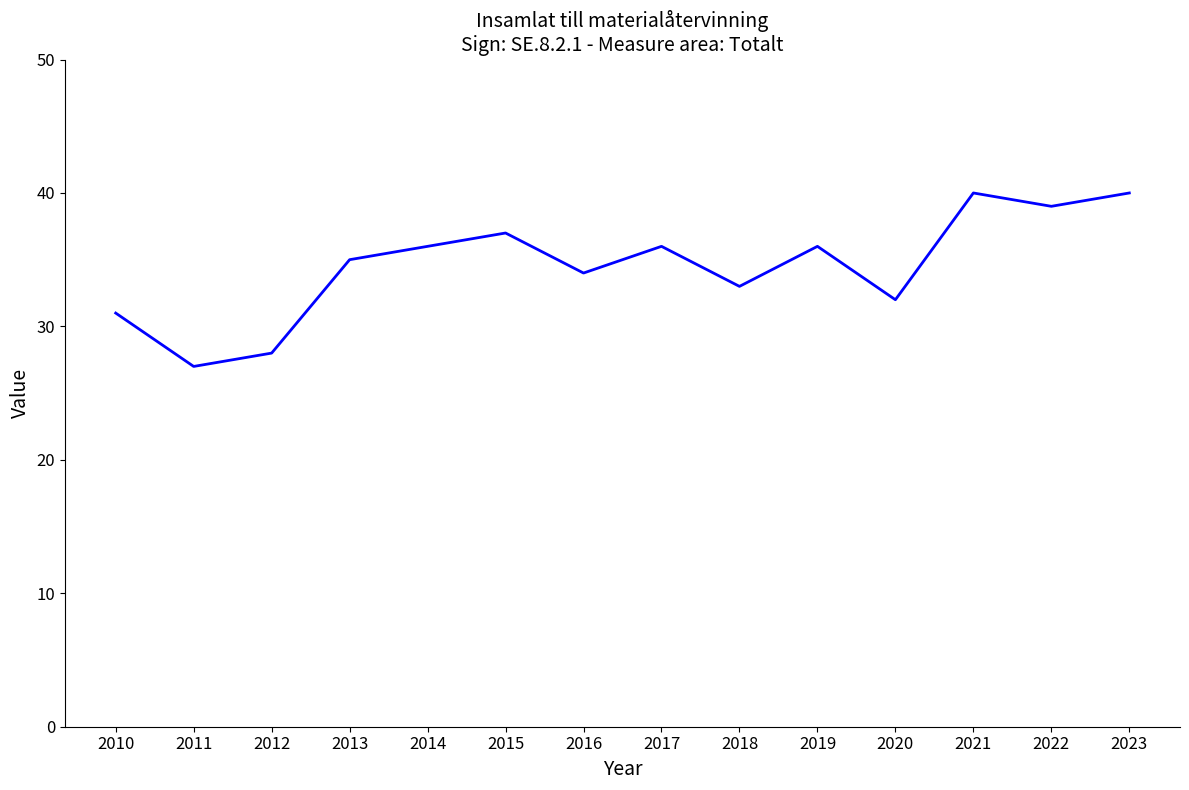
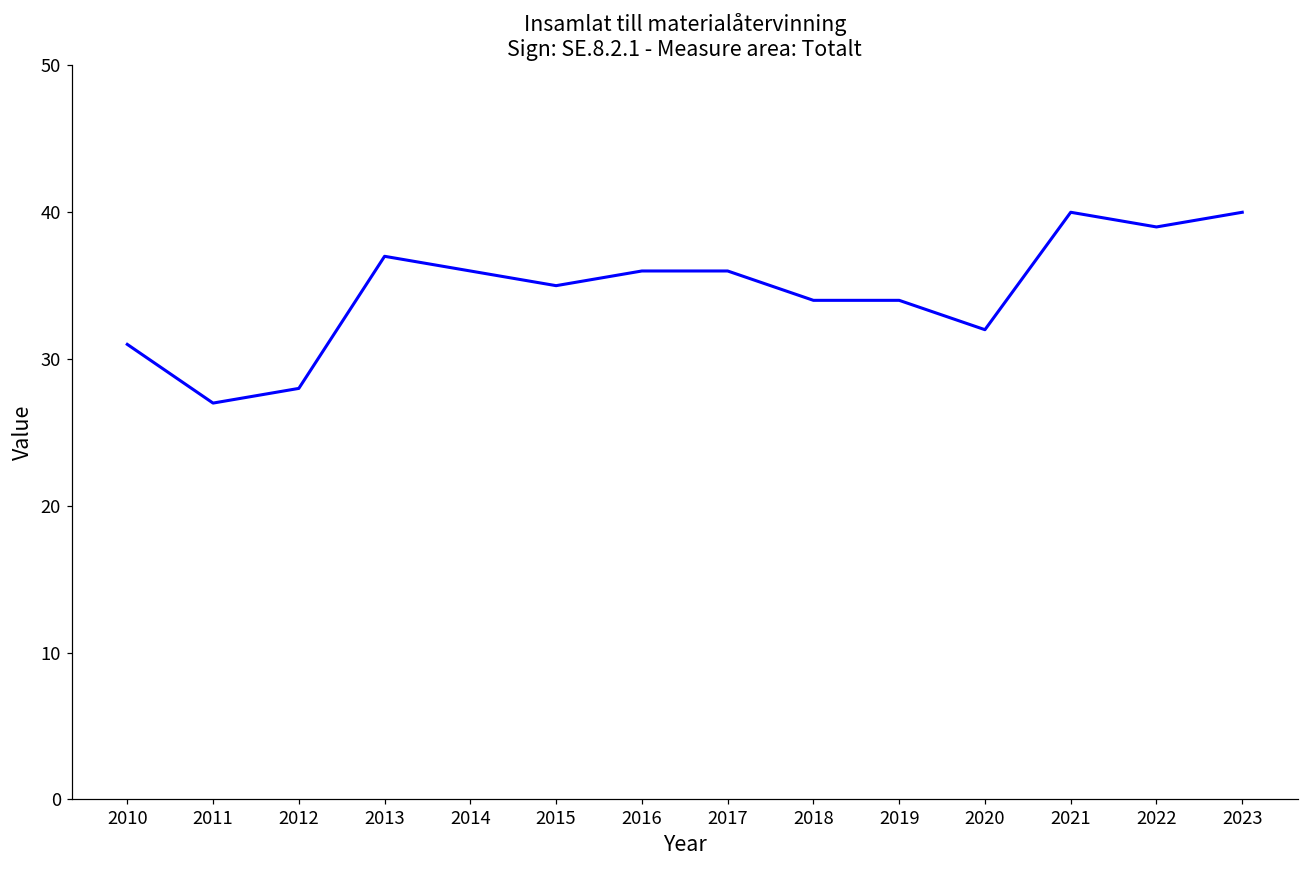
  {
    "2010": 31,
    "2011": 27,
    "2012": 28,
-   "2013": 35,
+   "2013": 37,
    "2014": 36,
-   "2015": 37,
-   "2016": 34,
+   "2015": 35,
+   "2016": 36,
    "2017": 36,
-   "2018": 33,
-   "2019": 36,
+   "2018": 34,
+   "2019": 34,
    "2020": 32,
    "2021": 40,
    "2022": 39,
    "2023": 40
  }
